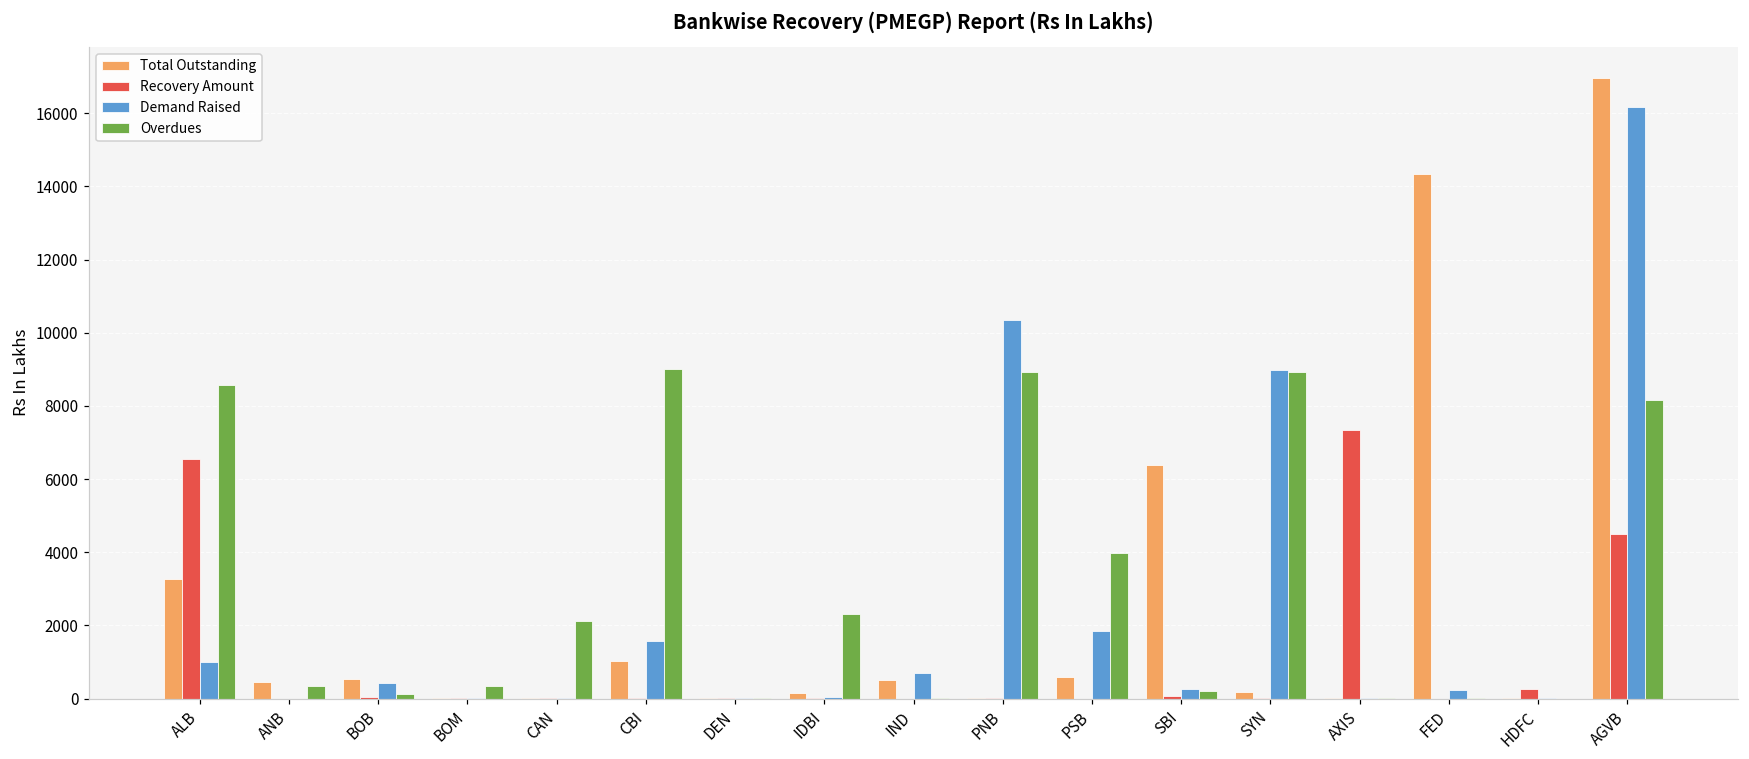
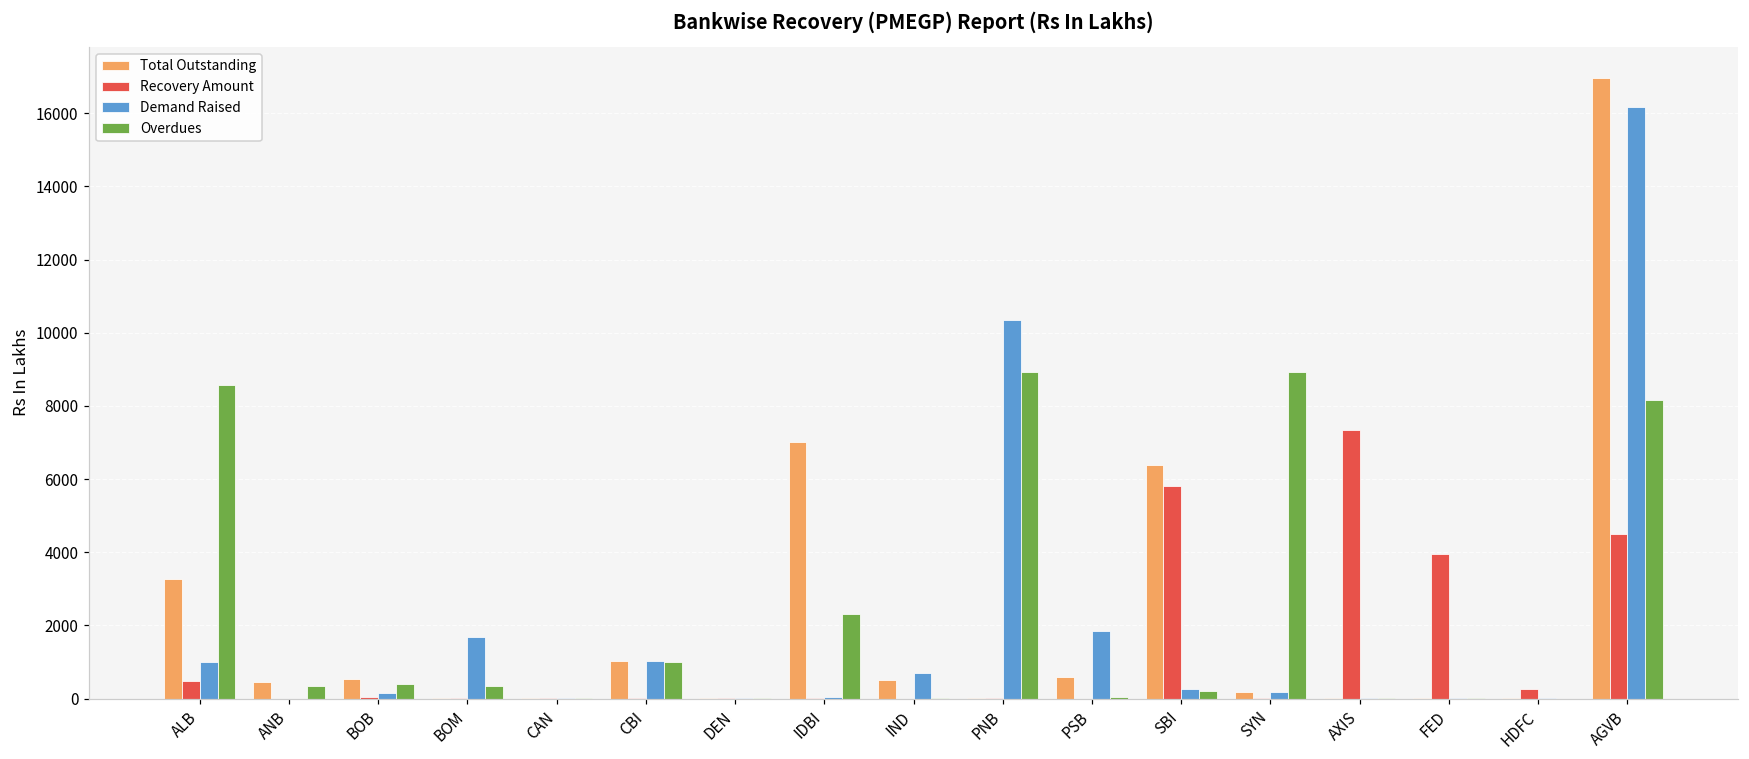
  {
    "Total Outstanding": {
      "ALB": 3300,
      "ANB": 400,
      "BOB": 500,
      "CBI": 1000,
-     "IDBI": 200,
+     "IDBI": 7000,
      "IND": 500,
      "PSB": 600,
      "SBI": 6400,
      "SYN": 200,
-     "FED": 14300,
+     "FED": 0,
      "AGVB": 17000
    },
    "Recovery Amount": {
-     "ALB": 6500,
+     "ALB": 500,
      "ANB": 0,
-     "SBI": 100,
+     "SBI": 5800,
      "AXIS": 7300,
-     "FED": 0,
+     "FED": 4000,
      "HDFC": 300,
      "AGVB": 4500
    },
    "Demand Raised": {
      "ALB": 1000,
      "ANB": 0,
-     "BOB": 400,
-     "BOM": 0,
-     "CBI": 1600,
+     "BOB": 100,
+     "BOM": 1700,
+     "CBI": 1000,
      "IND": 700,
      "PNB": 10300,
      "PSB": 1900,
      "SBI": 300,
-     "SYN": 9000,
-     "FED": 200,
+     "SYN": 200,
+     "FED": 0,
      "AGVB": 16200
    },
    "Overdues": {
      "ALB": 8600,
      "ANB": 300,
-     "BOB": 100,
+     "BOB": 400,
      "BOM": 300,
-     "CAN": 2100,
-     "CBI": 9000,
+     "CAN": 0,
+     "CBI": 1000,
      "IDBI": 2300,
      "PNB": 8900,
-     "PSB": 4000,
+     "PSB": 100,
      "SBI": 200,
      "SYN": 8900,
      "AGVB": 8100
    }
  }
